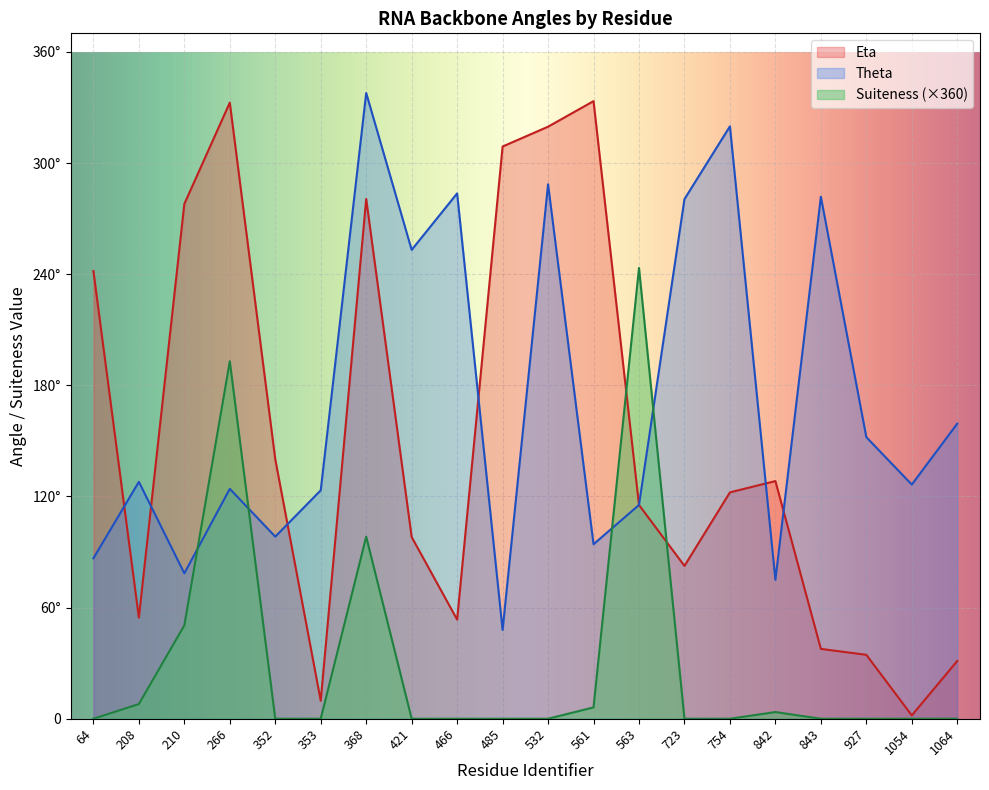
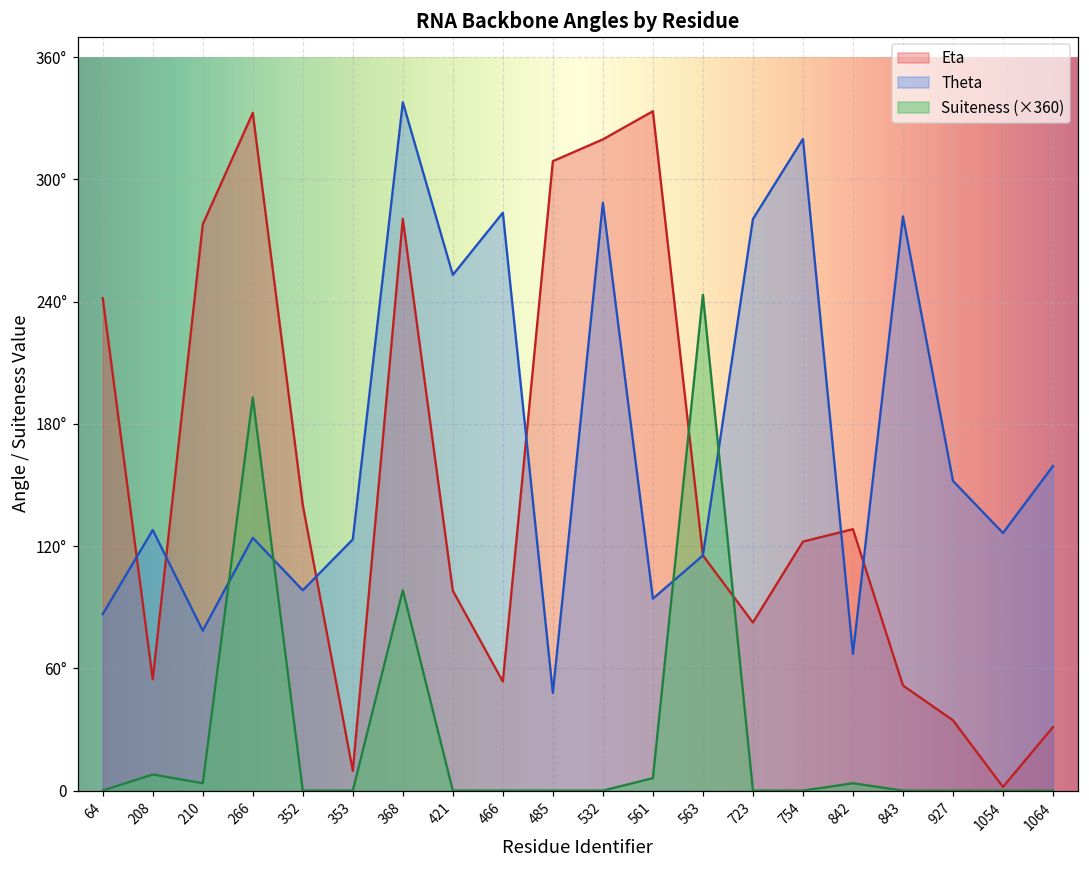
  {
    "Eta": {
      "64": "242°",
      "208": "55°",
      "210": "278°",
      "266": "333°",
      "352": "140°",
      "353": "10°",
      "368": "281°",
      "421": "98°",
      "466": "54°",
      "485": "309°",
      "532": "320°",
      "561": "333°",
      "723": "83°",
      "754": "122°",
      "842": "128°",
-     "843": "38°",
+     "843": "52°",
      "927": "35°",
      "1054": "2°",
      "1064": "31°"
    },
    "Theta": {
      "64": "87°",
      "208": "128°",
      "210": "79°",
      "266": "124°",
      "352": "98°",
      "353": "123°",
      "368": "338°",
      "421": "253°",
      "466": "284°",
      "485": "48°",
      "532": "289°",
      "561": "94°",
      "723": "281°",
      "754": "320°",
-     "842": "75°",
+     "842": "67°",
      "843": "282°",
      "927": "152°",
      "1054": "126°",
      "1064": "159°"
    },
    "Suiteness (×360)": {
      "64": "0°",
      "208": "8°",
-     "210": "50°",
+     "210": "4°",
      "266": "193°",
      "352": "0°",
      "353": "0°",
      "368": "98°",
      "421": "0°",
      "466": "0°",
      "485": "0°",
      "532": "0°",
      "561": "6°",
      "563": "243°",
      "723": "0°",
      "754": "0°",
      "842": "4°",
      "843": "0°",
      "927": "0°",
      "1054": "0°",
      "1064": "0°"
    }
  }
